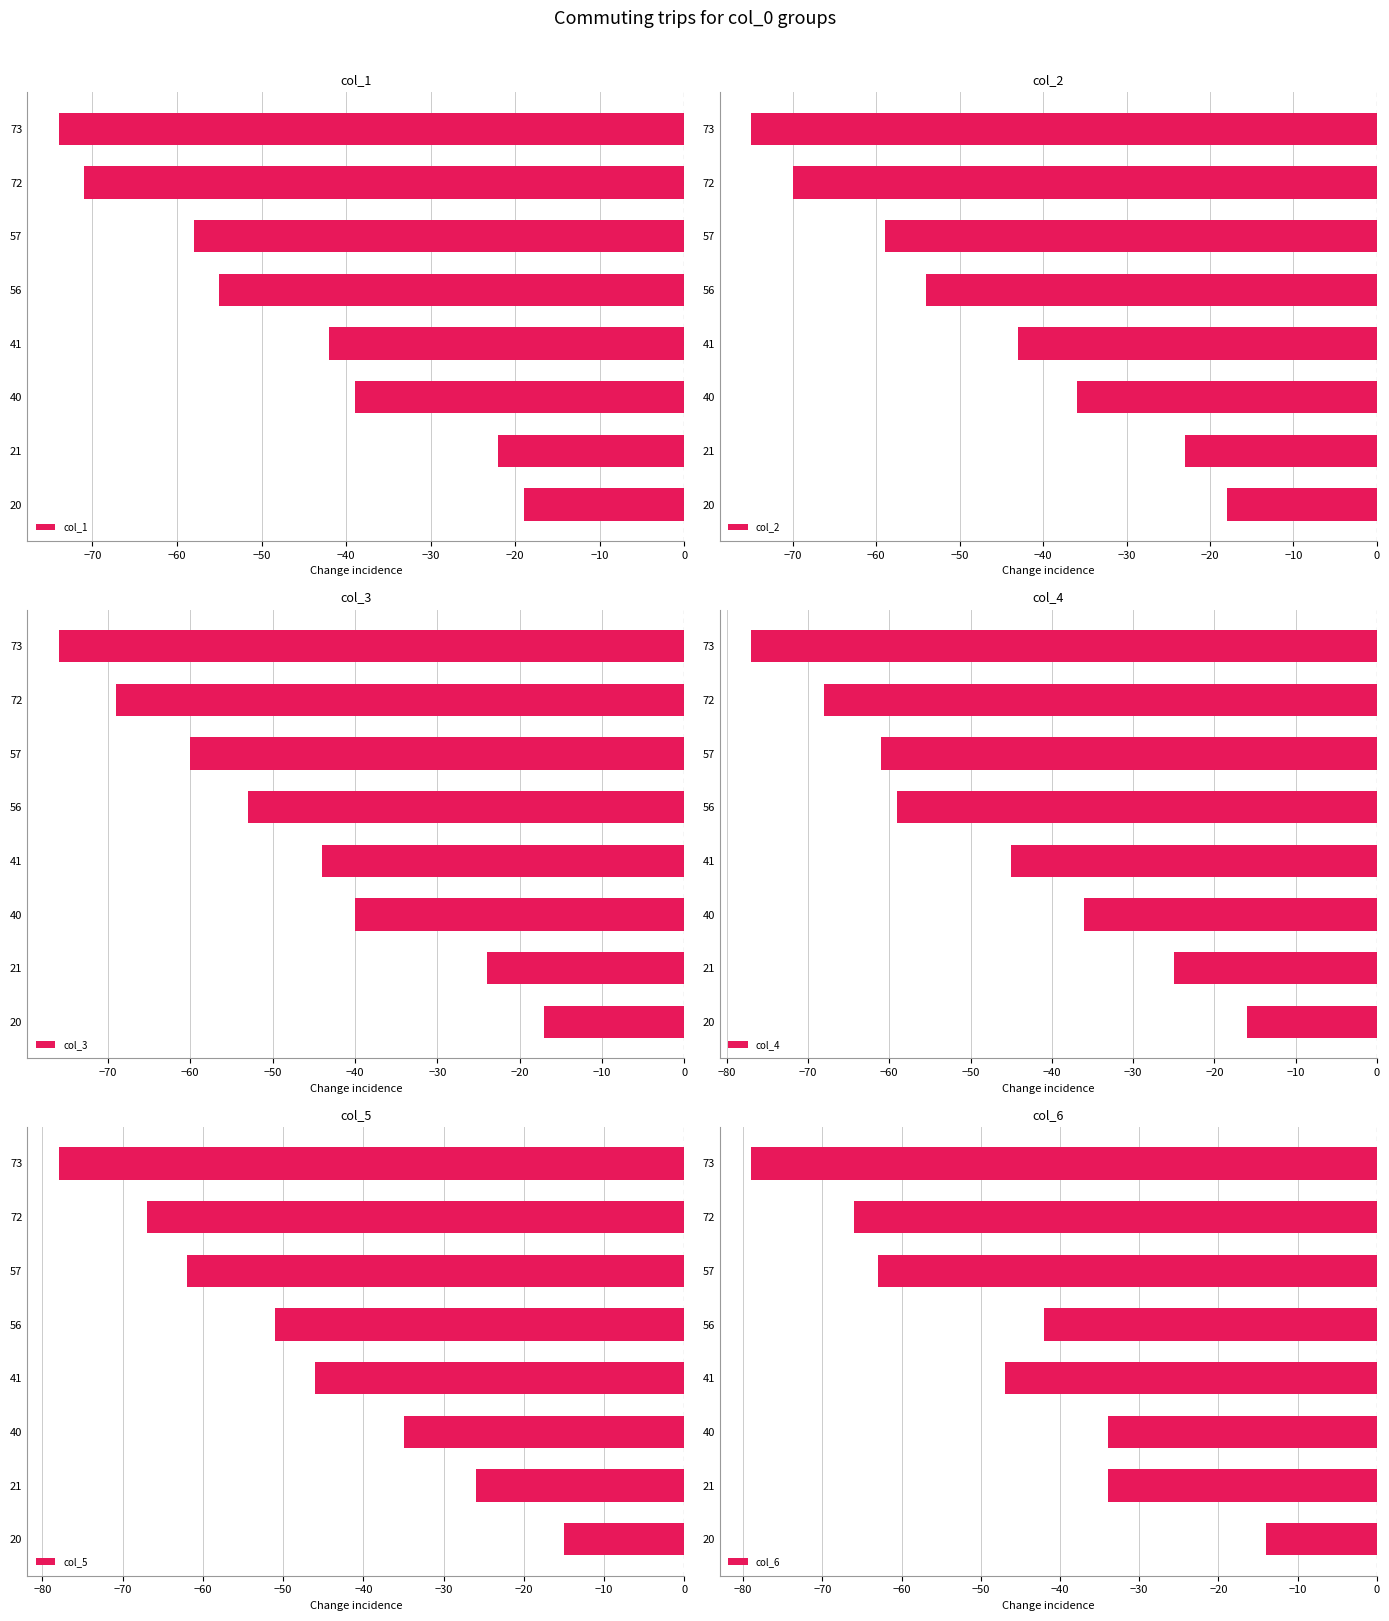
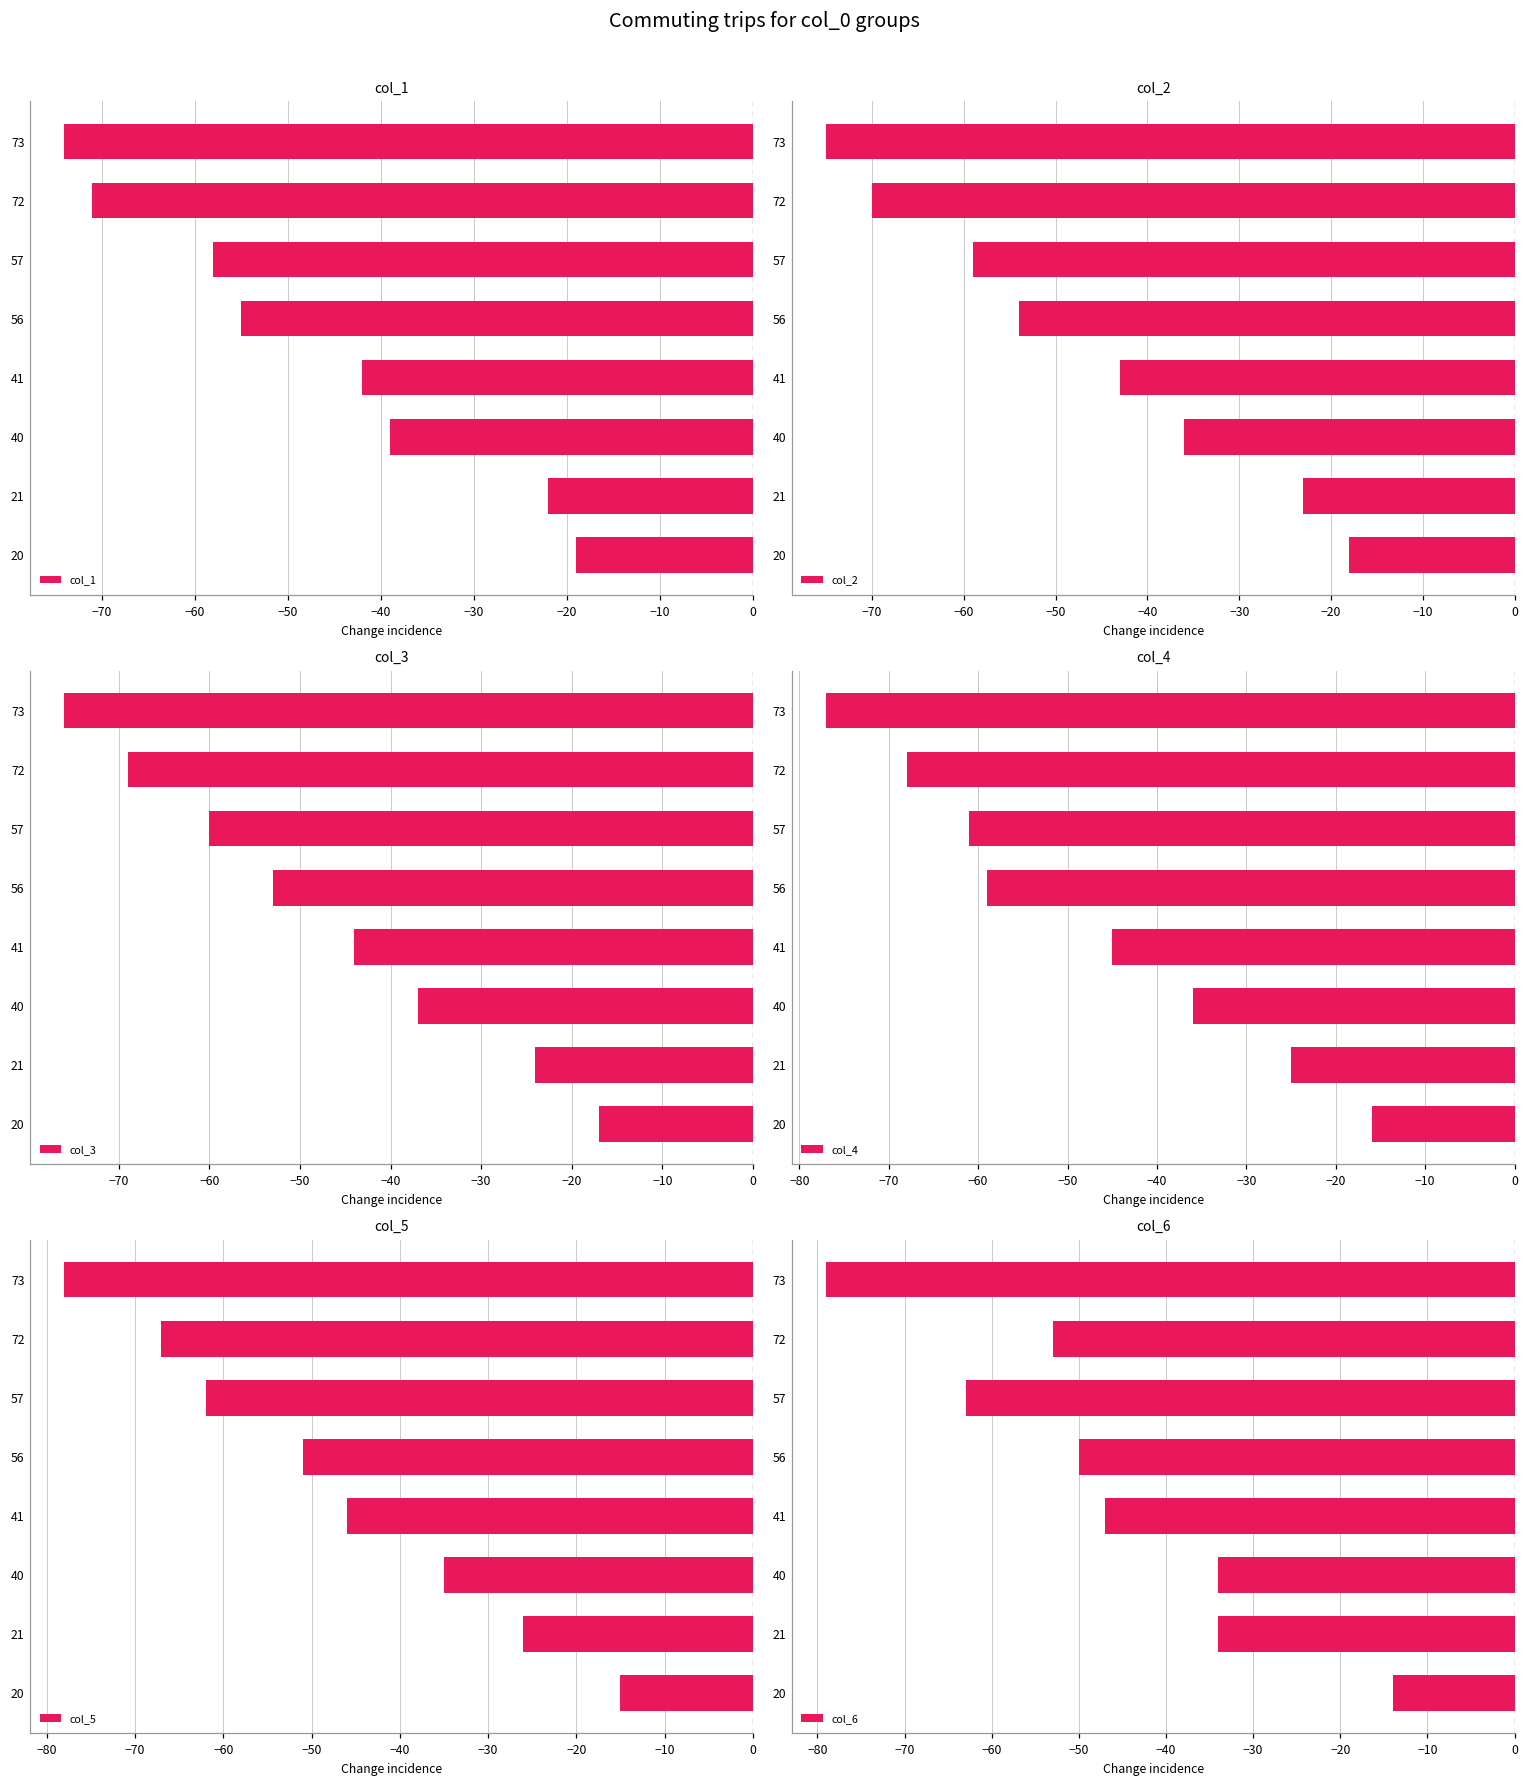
  {
    "col_1": {
      "73": -74,
      "72": -71,
      "57": -58,
      "56": -55,
      "41": -42,
      "40": -39,
      "21": -22,
      "20": -19
    },
    "col_2": {
      "73": -75,
      "72": -70,
      "57": -59,
      "56": -54,
      "41": -43,
      "40": -36,
      "21": -23,
      "20": -18
    },
    "col_3": {
      "73": -76,
      "72": -69,
      "57": -60,
      "56": -53,
      "41": -44,
-     "40": -40,
+     "40": -37,
      "21": -24,
      "20": -17
    },
    "col_4": {
      "73": -77,
      "72": -68,
      "57": -61,
      "56": -59,
      "41": -45,
      "40": -36,
      "21": -25,
      "20": -16
    },
    "col_5": {
      "73": -78,
      "72": -67,
      "57": -62,
      "56": -51,
      "41": -46,
      "40": -35,
      "21": -26,
      "20": -15
    },
    "col_6": {
      "73": -79,
-     "72": -66,
+     "72": -53,
      "57": -63,
-     "56": -42,
+     "56": -50,
      "41": -47,
      "40": -34,
      "21": -34,
      "20": -14
    }
  }
